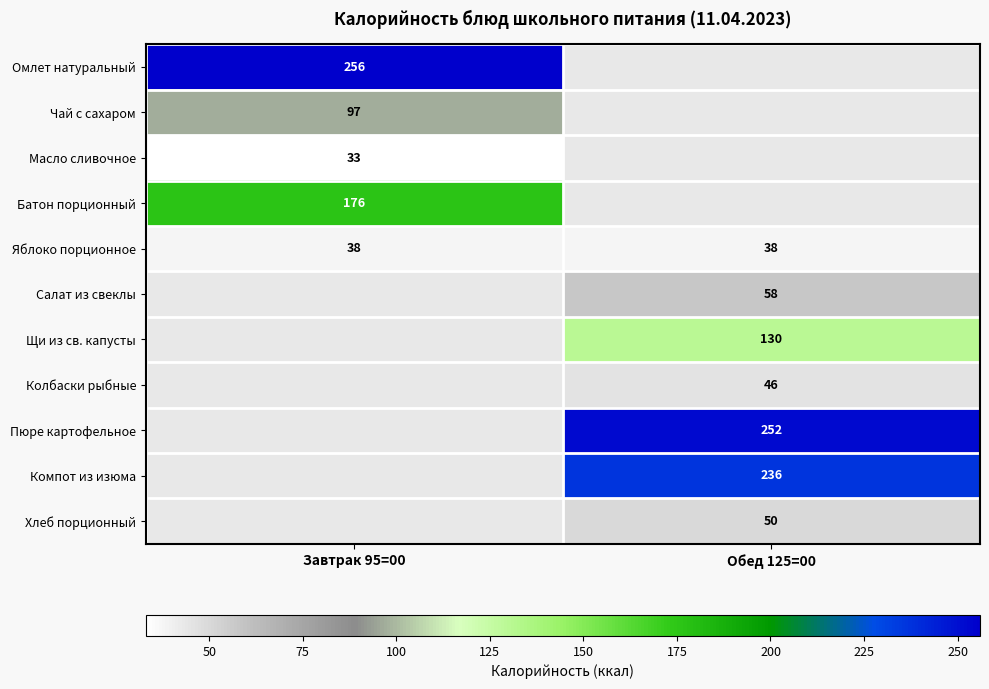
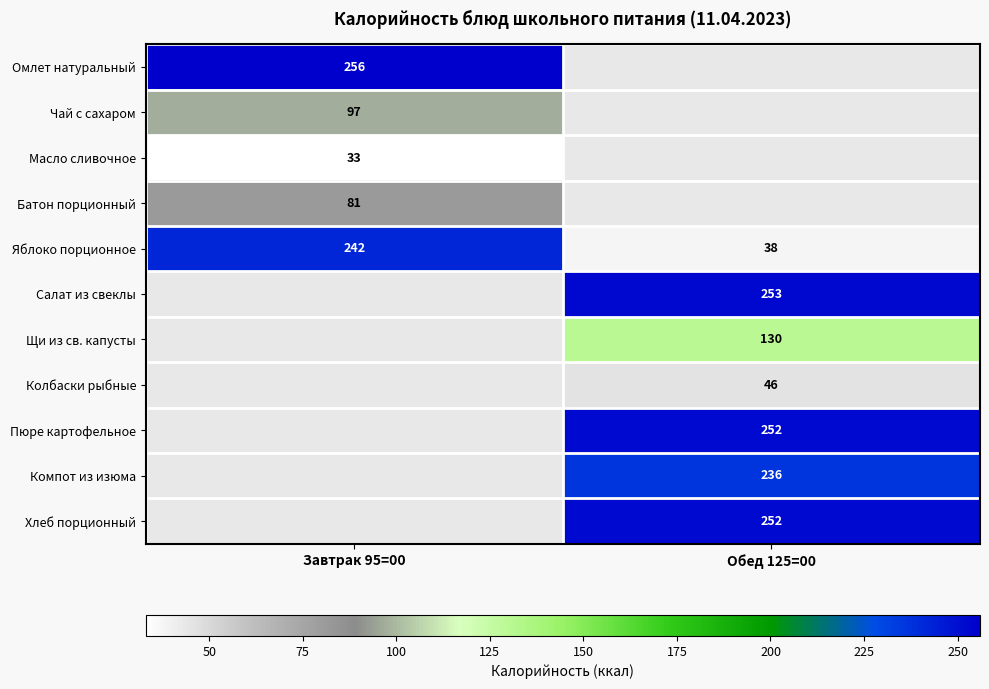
  {
    "Омлет натуральный": {
      "Завтрак 95=00": 256
    },
    "Чай с сахаром": {
      "Завтрак 95=00": 97
    },
    "Масло сливочное": {
      "Завтрак 95=00": 33
    },
    "Батон порционный": {
-     "Завтрак 95=00": 176
+     "Завтрак 95=00": 81
    },
    "Яблоко порционное": {
-     "Завтрак 95=00": 38,
+     "Завтрак 95=00": 242,
      "Обед 125=00": 38
    },
    "Салат из свеклы": {
-     "Обед 125=00": 58
+     "Обед 125=00": 253
    },
    "Щи из св. капусты": {
      "Обед 125=00": 130
    },
    "Колбаски рыбные": {
      "Обед 125=00": 46
    },
    "Пюре картофельное": {
      "Обед 125=00": 252
    },
    "Компот из изюма": {
      "Обед 125=00": 236
    },
    "Хлеб порционный": {
-     "Обед 125=00": 50
+     "Обед 125=00": 252
    }
  }
